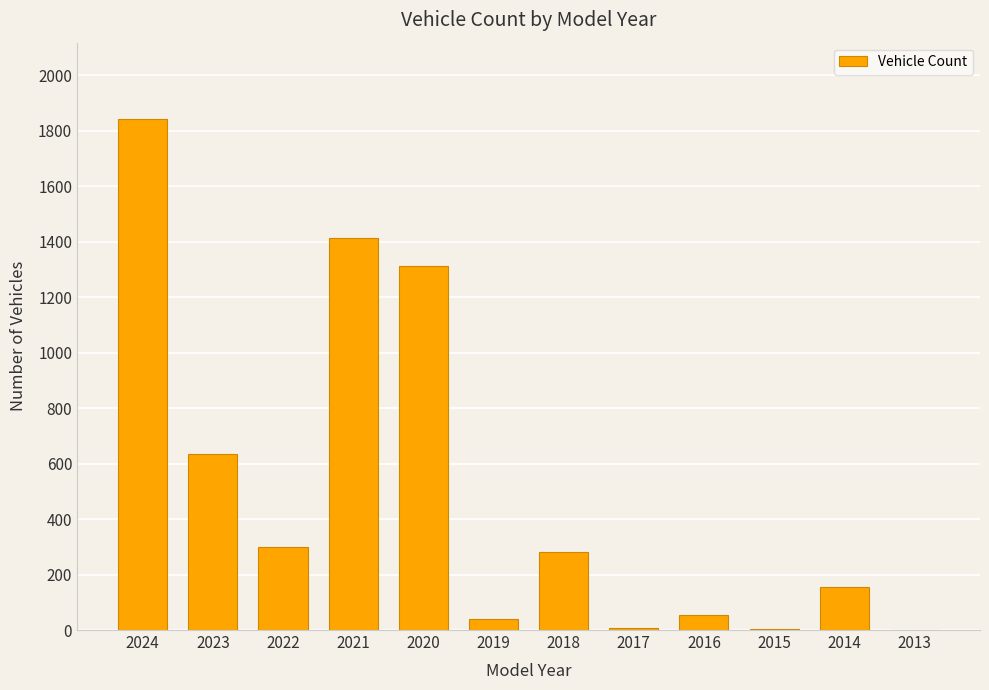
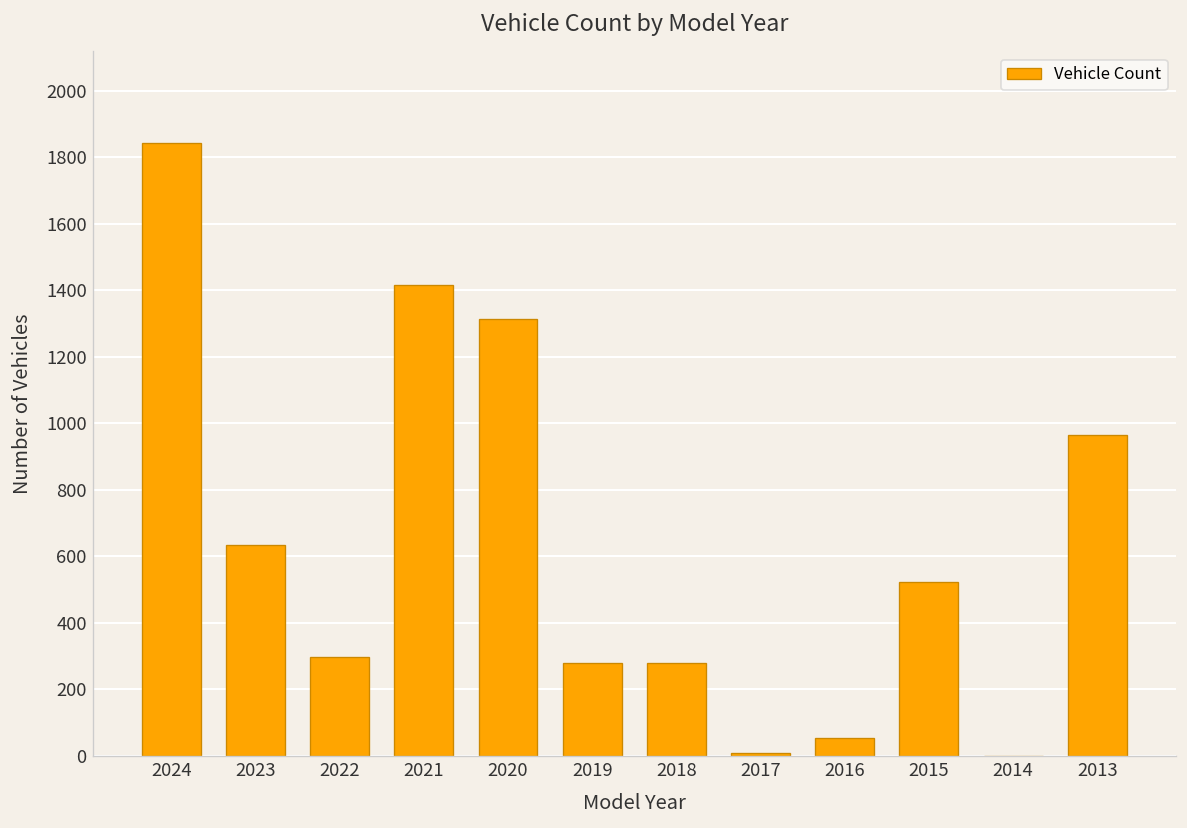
  {
    "2024": 1840,
    "2023": 630,
    "2022": 300,
    "2021": 1420,
    "2020": 1310,
-   "2019": 40,
+   "2019": 280,
    "2018": 280,
    "2016": 50,
-   "2015": 0,
-   "2014": 160,
-   "2013": 0
+   "2015": 520,
+   "2014": 0,
+   "2013": 970
  }
